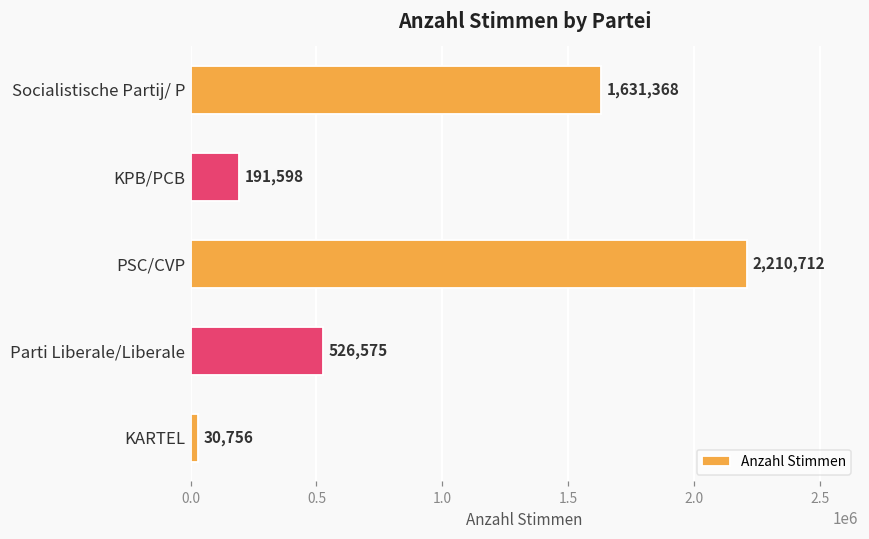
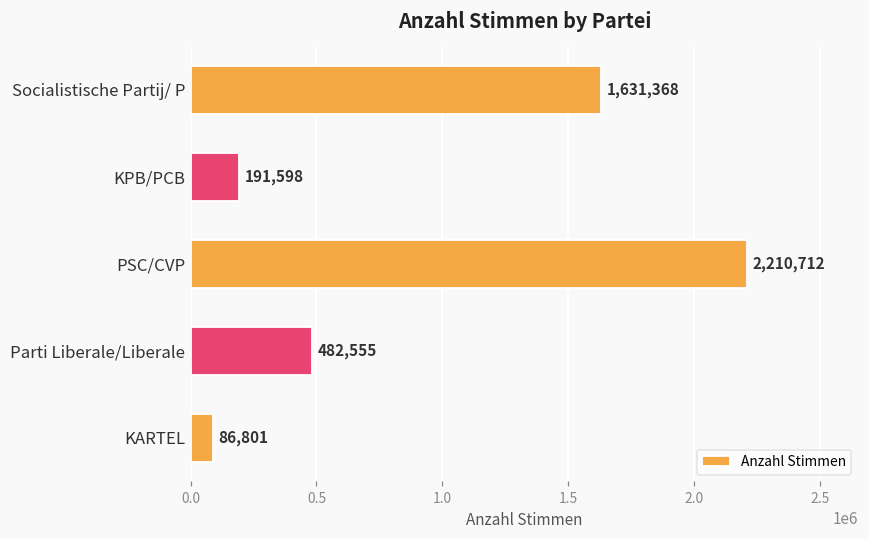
  {
    "Socialistische Partij/ P": "1,631,368",
    "KPB/PCB": "191,598",
    "PSC/CVP": "2,210,712",
-   "Parti Liberale/Liberale": "526,575",
-   "KARTEL": "30,756"
+   "Parti Liberale/Liberale": "482,555",
+   "KARTEL": "86,801"
  }
